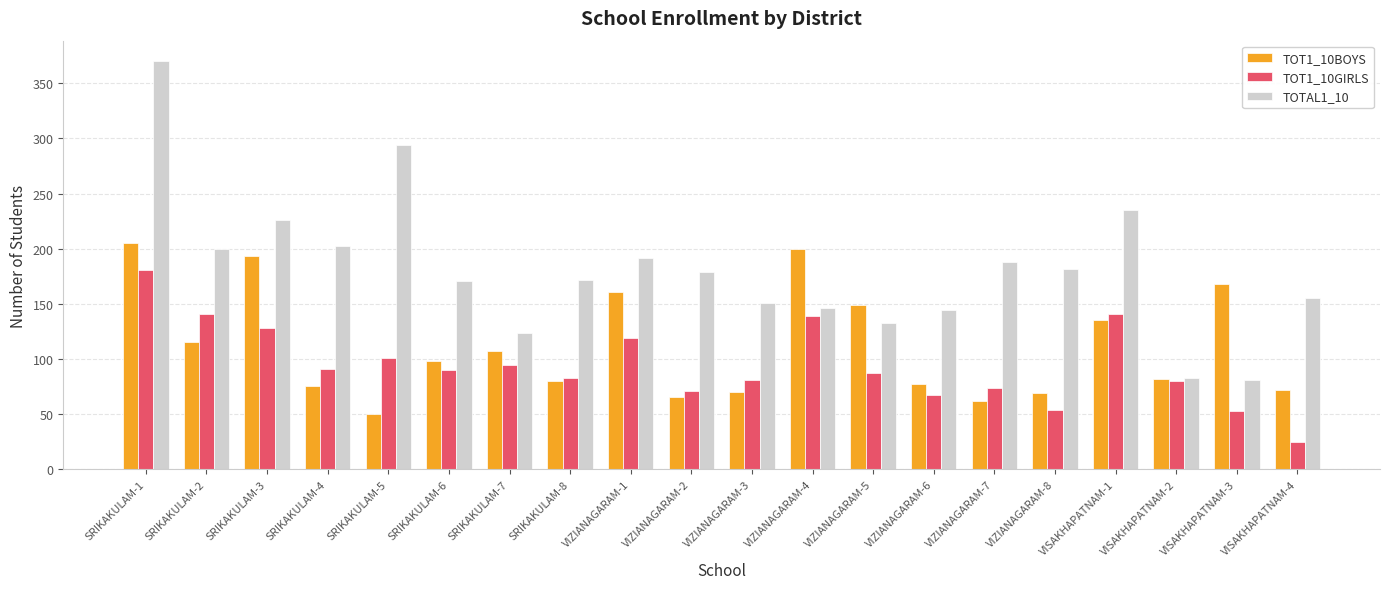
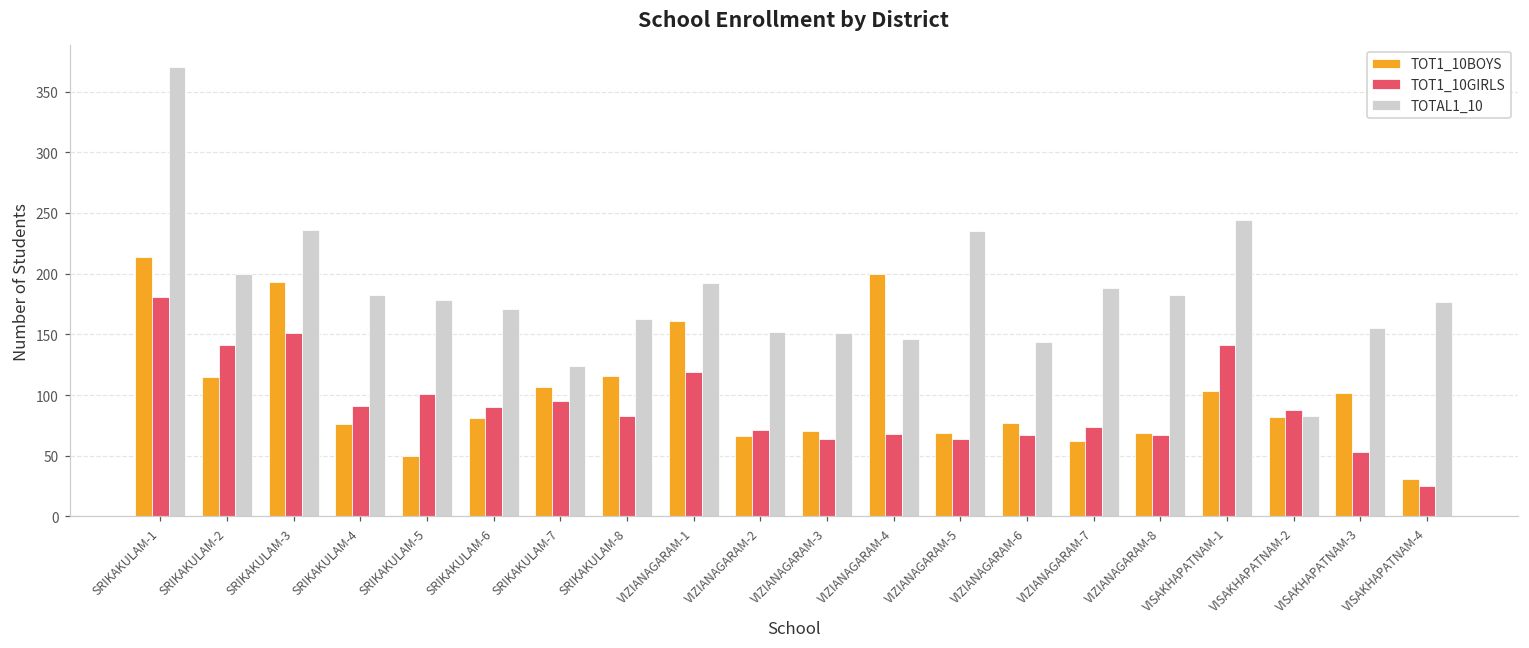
  {
    "TOT1_10BOYS": {
-     "SRIKAKULAM-1": 205,
+     "SRIKAKULAM-1": 214,
      "SRIKAKULAM-2": 115,
      "SRIKAKULAM-3": 193,
      "SRIKAKULAM-4": 76,
      "SRIKAKULAM-5": 50,
-     "SRIKAKULAM-6": 98,
+     "SRIKAKULAM-6": 81,
      "SRIKAKULAM-7": 107,
-     "SRIKAKULAM-8": 80,
+     "SRIKAKULAM-8": 116,
      "VIZIANAGARAM-1": 161,
      "VIZIANAGARAM-2": 66,
      "VIZIANAGARAM-3": 70,
      "VIZIANAGARAM-4": 200,
-     "VIZIANAGARAM-5": 149,
+     "VIZIANAGARAM-5": 69,
      "VIZIANAGARAM-6": 77,
      "VIZIANAGARAM-7": 62,
      "VIZIANAGARAM-8": 69,
-     "VISAKHAPATNAM-1": 135,
+     "VISAKHAPATNAM-1": 103,
      "VISAKHAPATNAM-2": 82,
-     "VISAKHAPATNAM-3": 168,
-     "VISAKHAPATNAM-4": 72
+     "VISAKHAPATNAM-3": 102,
+     "VISAKHAPATNAM-4": 31
    },
    "TOT1_10GIRLS": {
      "SRIKAKULAM-1": 181,
      "SRIKAKULAM-2": 141,
-     "SRIKAKULAM-3": 128,
+     "SRIKAKULAM-3": 151,
      "SRIKAKULAM-4": 91,
      "SRIKAKULAM-5": 101,
      "SRIKAKULAM-6": 90,
      "SRIKAKULAM-7": 95,
      "SRIKAKULAM-8": 83,
      "VIZIANAGARAM-1": 119,
      "VIZIANAGARAM-2": 71,
-     "VIZIANAGARAM-3": 81,
-     "VIZIANAGARAM-4": 139,
-     "VIZIANAGARAM-5": 87,
+     "VIZIANAGARAM-3": 64,
+     "VIZIANAGARAM-4": 68,
+     "VIZIANAGARAM-5": 64,
      "VIZIANAGARAM-6": 67,
      "VIZIANAGARAM-7": 74,
-     "VIZIANAGARAM-8": 54,
+     "VIZIANAGARAM-8": 67,
      "VISAKHAPATNAM-1": 141,
-     "VISAKHAPATNAM-2": 80,
+     "VISAKHAPATNAM-2": 88,
      "VISAKHAPATNAM-3": 53,
      "VISAKHAPATNAM-4": 25
    },
    "TOTAL1_10": {
      "SRIKAKULAM-1": 370,
      "SRIKAKULAM-2": 200,
-     "SRIKAKULAM-3": 226,
-     "SRIKAKULAM-4": 202,
-     "SRIKAKULAM-5": 294,
+     "SRIKAKULAM-3": 236,
+     "SRIKAKULAM-4": 182,
+     "SRIKAKULAM-5": 178,
      "SRIKAKULAM-6": 171,
      "SRIKAKULAM-7": 124,
-     "SRIKAKULAM-8": 172,
+     "SRIKAKULAM-8": 163,
      "VIZIANAGARAM-1": 192,
-     "VIZIANAGARAM-2": 179,
+     "VIZIANAGARAM-2": 152,
      "VIZIANAGARAM-3": 151,
      "VIZIANAGARAM-4": 146,
-     "VIZIANAGARAM-5": 133,
+     "VIZIANAGARAM-5": 235,
      "VIZIANAGARAM-6": 144,
      "VIZIANAGARAM-7": 188,
      "VIZIANAGARAM-8": 182,
-     "VISAKHAPATNAM-1": 235,
+     "VISAKHAPATNAM-1": 244,
      "VISAKHAPATNAM-2": 83,
-     "VISAKHAPATNAM-3": 81,
-     "VISAKHAPATNAM-4": 155
+     "VISAKHAPATNAM-3": 155,
+     "VISAKHAPATNAM-4": 177
    }
  }
